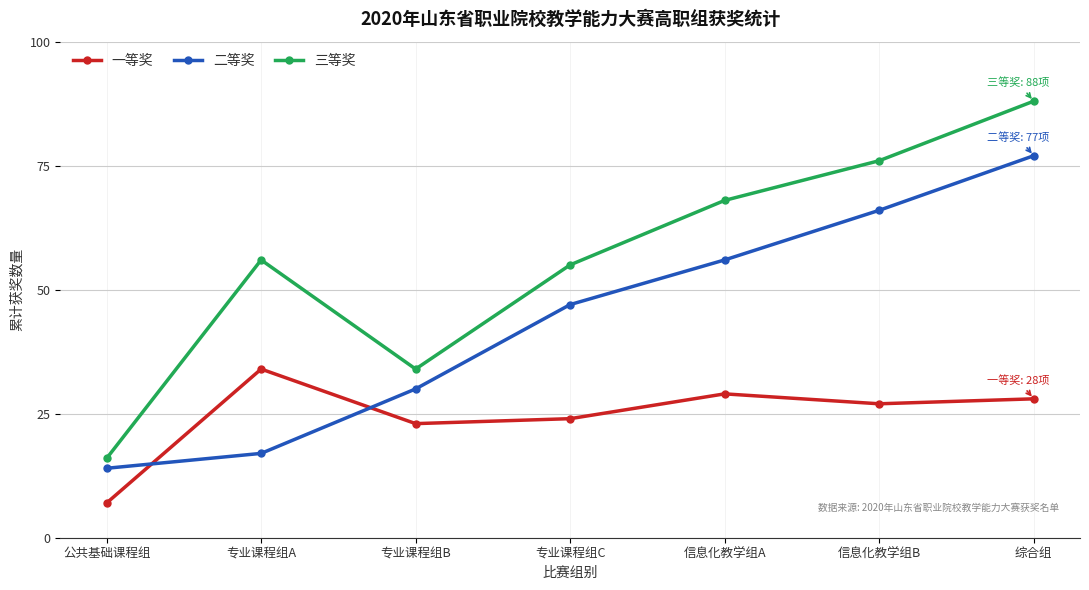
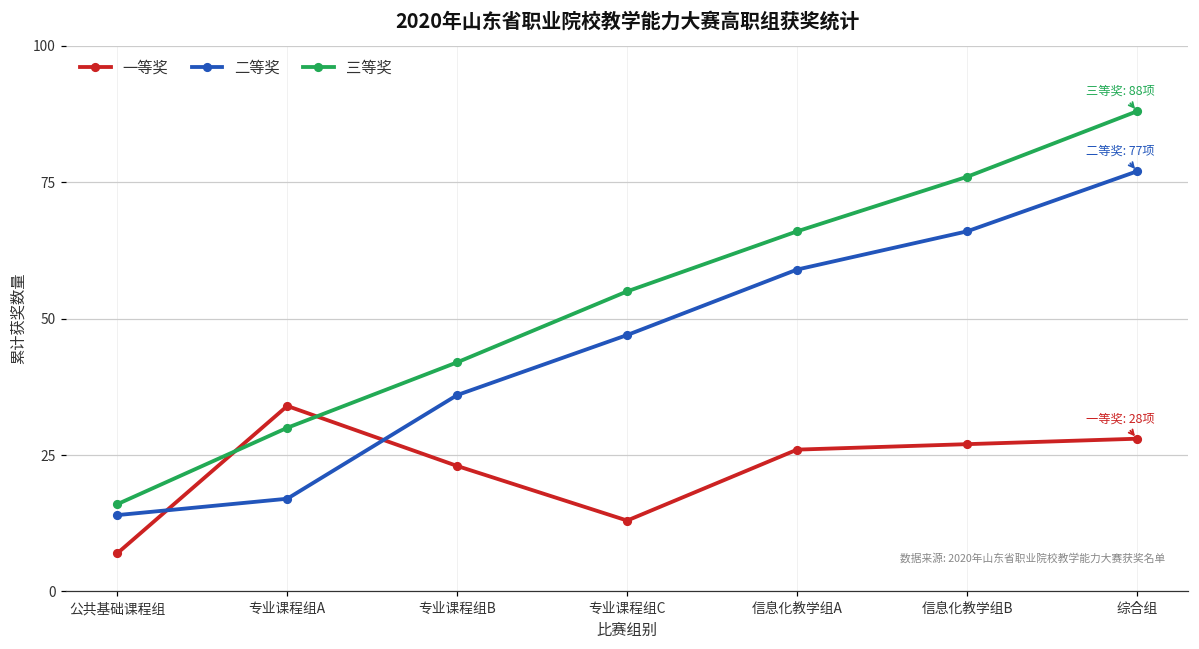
  {
    "一等奖": {
      "公共基础课程组": 7,
      "专业课程组A": 34,
      "专业课程组B": 23,
-     "专业课程组C": 24,
-     "信息化教学组A": 29,
+     "专业课程组C": 13,
+     "信息化教学组A": 26,
      "信息化教学组B": 27
    },
    "二等奖": {
      "公共基础课程组": 14,
      "专业课程组A": 17,
-     "专业课程组B": 30,
+     "专业课程组B": 36,
      "专业课程组C": 47,
-     "信息化教学组A": 56,
+     "信息化教学组A": 59,
      "信息化教学组B": 66
    },
    "三等奖": {
      "公共基础课程组": 16,
-     "专业课程组A": 56,
-     "专业课程组B": 34,
+     "专业课程组A": 30,
+     "专业课程组B": 42,
      "专业课程组C": 55,
-     "信息化教学组A": 68,
+     "信息化教学组A": 66,
      "信息化教学组B": 76
    }
  }
